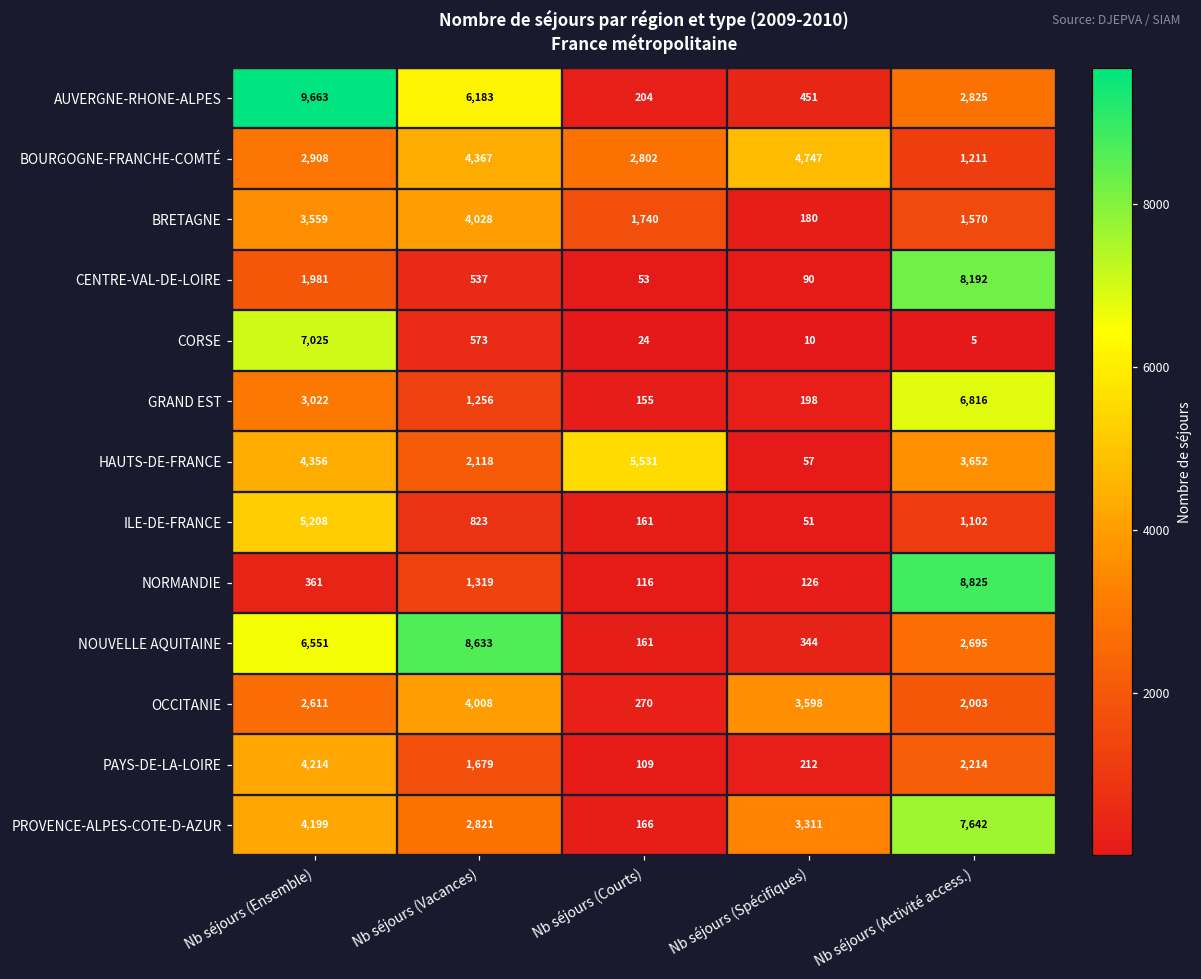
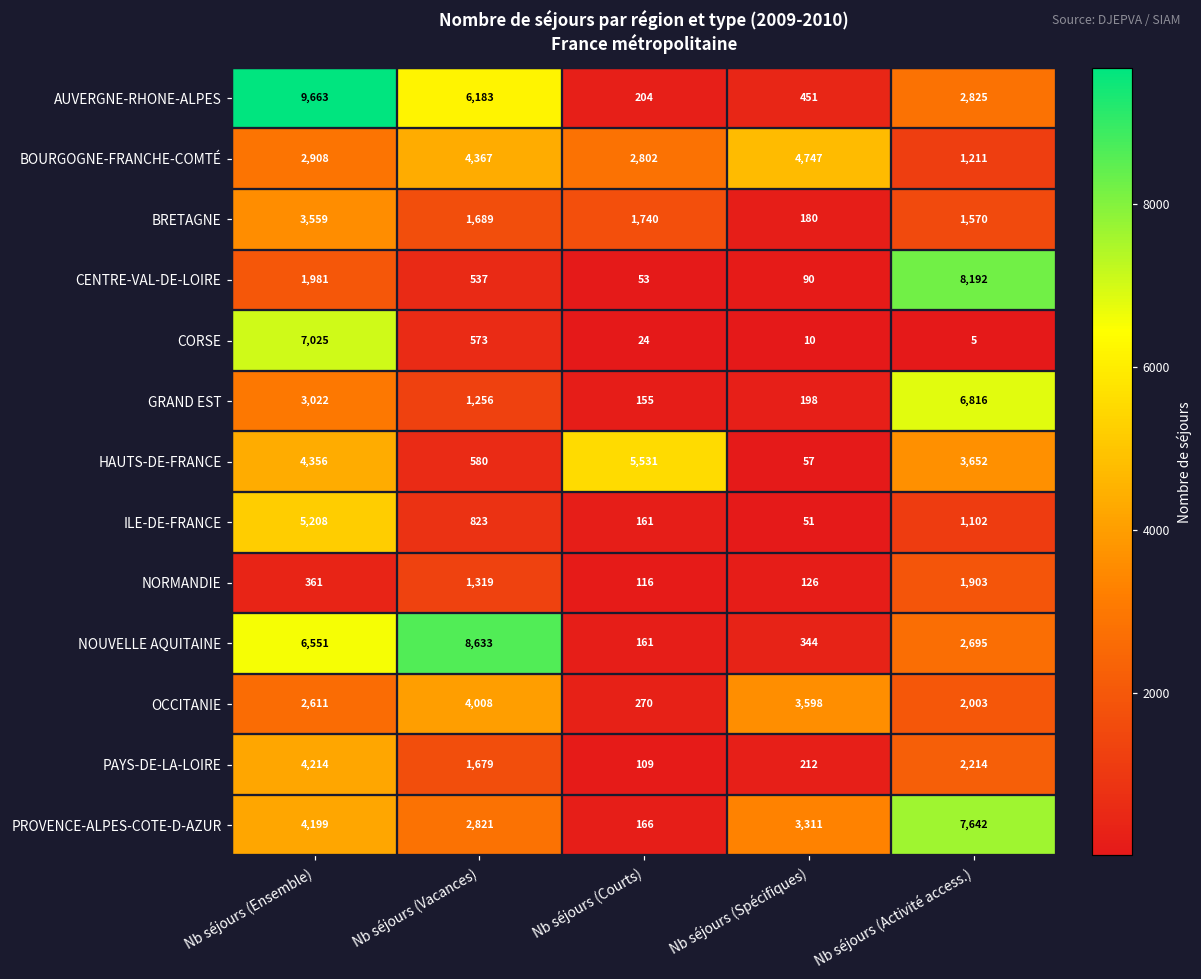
  {
    "AUVERGNE-RHONE-ALPES": {
      "Nb séjours (Ensemble)": "9,663",
      "Nb séjours (Vacances)": "6,183",
      "Nb séjours (Courts)": "204",
      "Nb séjours (Spécifiques)": "451",
      "Nb séjours (Activité access.)": "2,825"
    },
    "BOURGOGNE-FRANCHE-COMTÉ": {
      "Nb séjours (Ensemble)": "2,908",
      "Nb séjours (Vacances)": "4,367",
      "Nb séjours (Courts)": "2,802",
      "Nb séjours (Spécifiques)": "4,747",
      "Nb séjours (Activité access.)": "1,211"
    },
    "BRETAGNE": {
      "Nb séjours (Ensemble)": "3,559",
-     "Nb séjours (Vacances)": "4,028",
+     "Nb séjours (Vacances)": "1,689",
      "Nb séjours (Courts)": "1,740",
      "Nb séjours (Spécifiques)": "180",
      "Nb séjours (Activité access.)": "1,570"
    },
    "CENTRE-VAL-DE-LOIRE": {
      "Nb séjours (Ensemble)": "1,981",
      "Nb séjours (Vacances)": "537",
      "Nb séjours (Courts)": "53",
      "Nb séjours (Spécifiques)": "90",
      "Nb séjours (Activité access.)": "8,192"
    },
    "CORSE": {
      "Nb séjours (Ensemble)": "7,025",
      "Nb séjours (Vacances)": "573",
      "Nb séjours (Courts)": "24",
      "Nb séjours (Spécifiques)": "10",
      "Nb séjours (Activité access.)": "5"
    },
    "GRAND EST": {
      "Nb séjours (Ensemble)": "3,022",
      "Nb séjours (Vacances)": "1,256",
      "Nb séjours (Courts)": "155",
      "Nb séjours (Spécifiques)": "198",
      "Nb séjours (Activité access.)": "6,816"
    },
    "HAUTS-DE-FRANCE": {
      "Nb séjours (Ensemble)": "4,356",
-     "Nb séjours (Vacances)": "2,118",
+     "Nb séjours (Vacances)": "580",
      "Nb séjours (Courts)": "5,531",
      "Nb séjours (Spécifiques)": "57",
      "Nb séjours (Activité access.)": "3,652"
    },
    "ILE-DE-FRANCE": {
      "Nb séjours (Ensemble)": "5,208",
      "Nb séjours (Vacances)": "823",
      "Nb séjours (Courts)": "161",
      "Nb séjours (Spécifiques)": "51",
      "Nb séjours (Activité access.)": "1,102"
    },
    "NORMANDIE": {
      "Nb séjours (Ensemble)": "361",
      "Nb séjours (Vacances)": "1,319",
      "Nb séjours (Courts)": "116",
      "Nb séjours (Spécifiques)": "126",
-     "Nb séjours (Activité access.)": "8,825"
+     "Nb séjours (Activité access.)": "1,903"
    },
    "NOUVELLE AQUITAINE": {
      "Nb séjours (Ensemble)": "6,551",
      "Nb séjours (Vacances)": "8,633",
      "Nb séjours (Courts)": "161",
      "Nb séjours (Spécifiques)": "344",
      "Nb séjours (Activité access.)": "2,695"
    },
    "OCCITANIE": {
      "Nb séjours (Ensemble)": "2,611",
      "Nb séjours (Vacances)": "4,008",
      "Nb séjours (Courts)": "270",
      "Nb séjours (Spécifiques)": "3,598",
      "Nb séjours (Activité access.)": "2,003"
    },
    "PAYS-DE-LA-LOIRE": {
      "Nb séjours (Ensemble)": "4,214",
      "Nb séjours (Vacances)": "1,679",
      "Nb séjours (Courts)": "109",
      "Nb séjours (Spécifiques)": "212",
      "Nb séjours (Activité access.)": "2,214"
    },
    "PROVENCE-ALPES-COTE-D-AZUR": {
      "Nb séjours (Ensemble)": "4,199",
      "Nb séjours (Vacances)": "2,821",
      "Nb séjours (Courts)": "166",
      "Nb séjours (Spécifiques)": "3,311",
      "Nb séjours (Activité access.)": "7,642"
    }
  }
